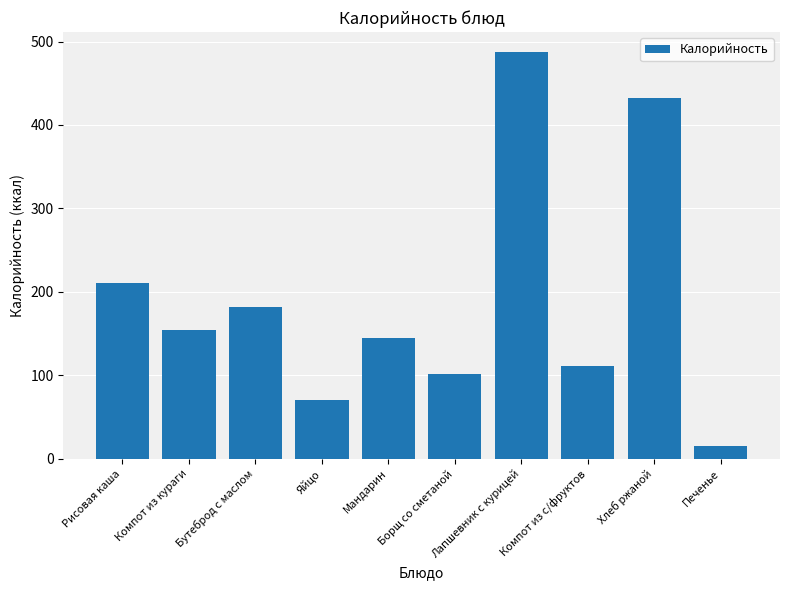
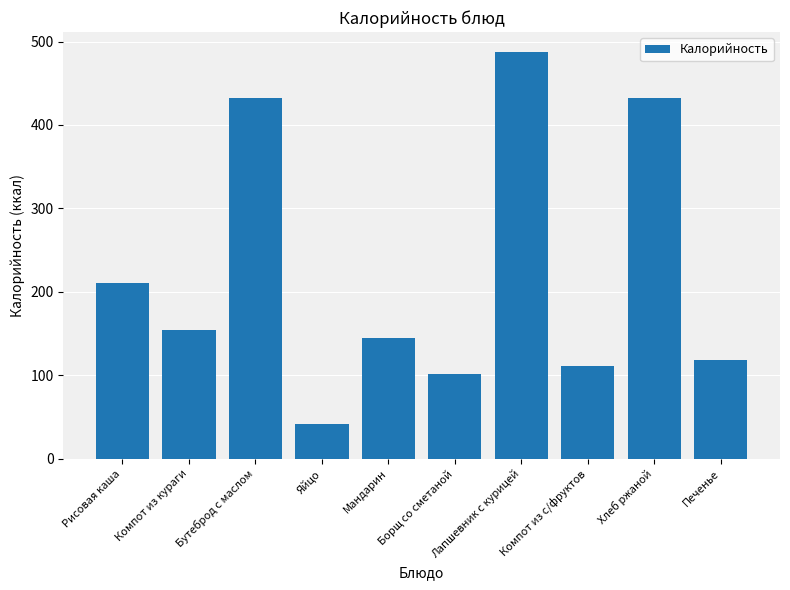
  {
    "Рисовая каша": 210,
    "Компот из кураги": 150,
-   "Бутеброд с маслом": 180,
-   "Яйцо": 70,
+   "Бутеброд с маслом": 430,
+   "Яйцо": 40,
    "Мандарин": 150,
    "Борщ со сметаной": 100,
    "Лапшевник с курицей": 490,
    "Компот из с/фруктов": 110,
    "Хлеб ржаной": 430,
-   "Печенье": 20
+   "Печенье": 120
  }
